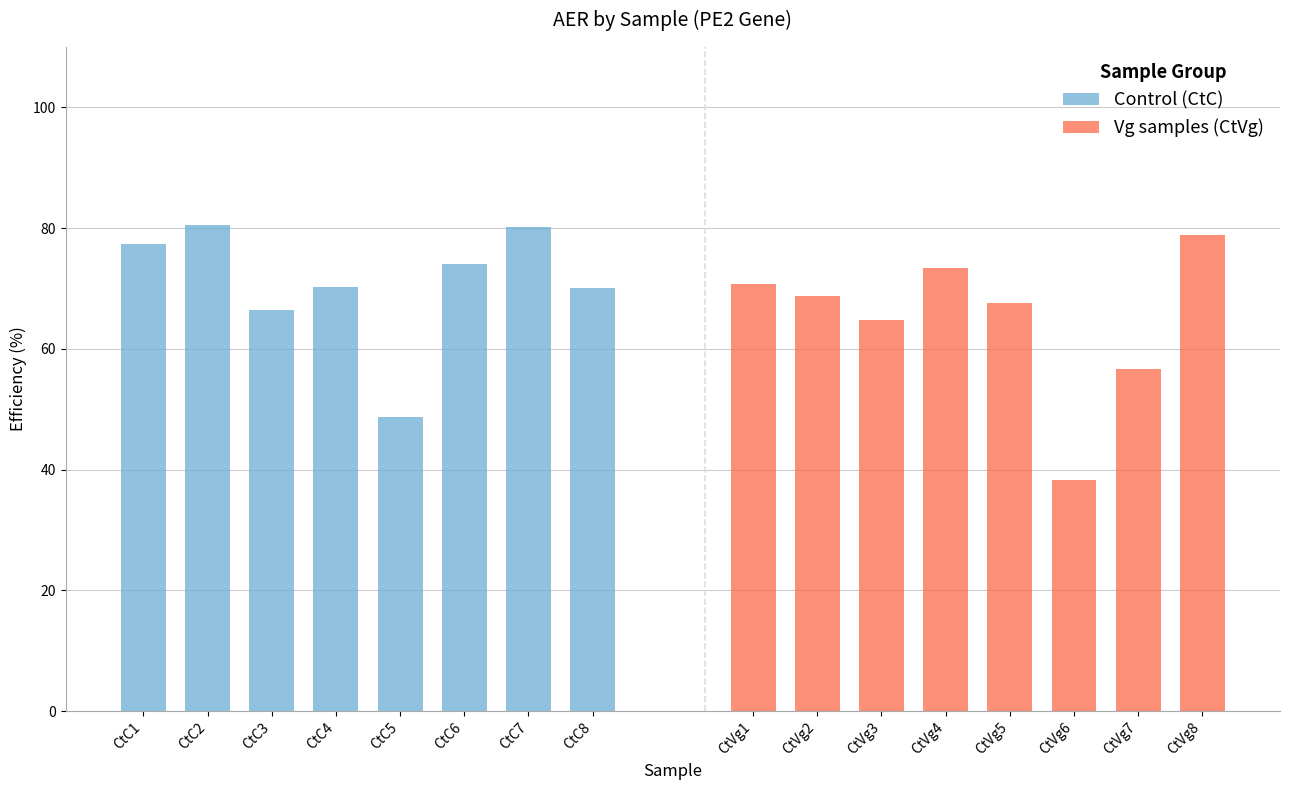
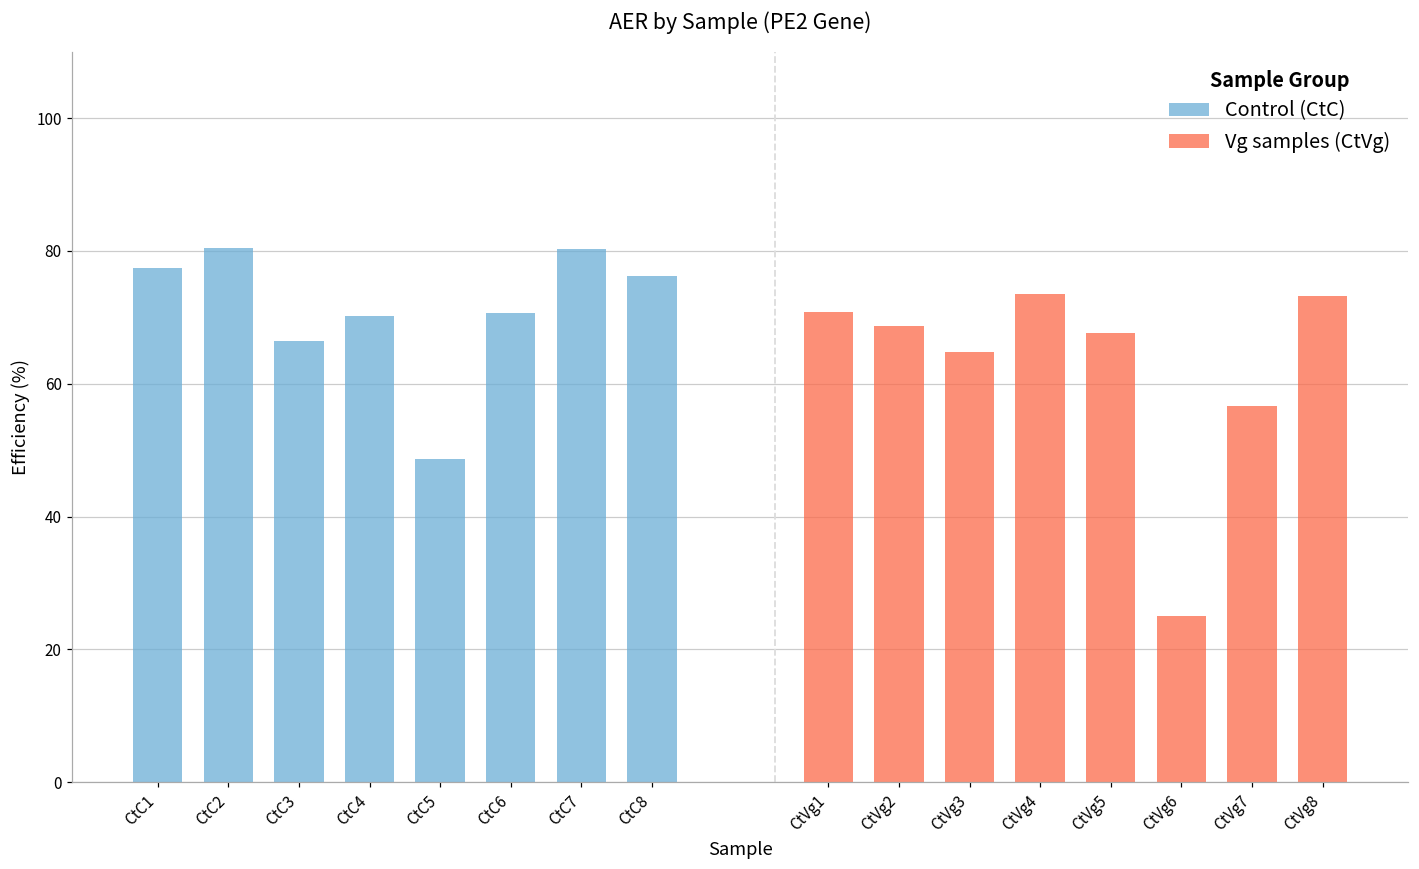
  {
    "Control (CtC)": {
      "CtC1": 77,
      "CtC2": 80,
      "CtC3": 66,
      "CtC4": 70,
      "CtC5": 49,
-     "CtC6": 74,
+     "CtC6": 71,
      "CtC7": 80,
-     "CtC8": 70
+     "CtC8": 76
    },
    "Vg samples (CtVg)": {
      "CtVg1": 71,
      "CtVg2": 69,
      "CtVg3": 65,
      "CtVg4": 73,
      "CtVg5": 68,
-     "CtVg6": 38,
+     "CtVg6": 25,
      "CtVg7": 57,
-     "CtVg8": 79
+     "CtVg8": 73
    }
  }
